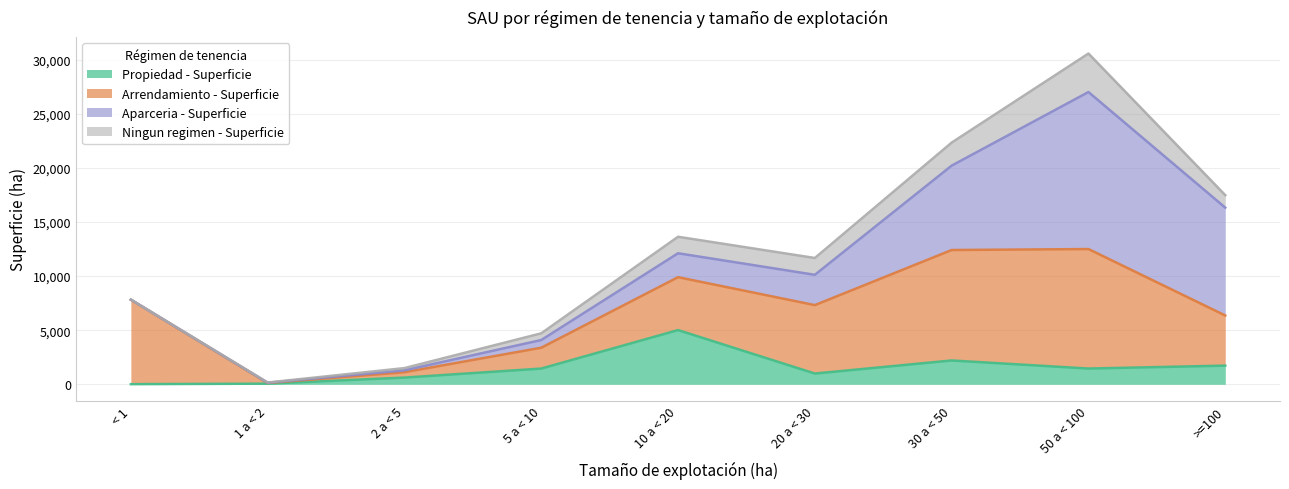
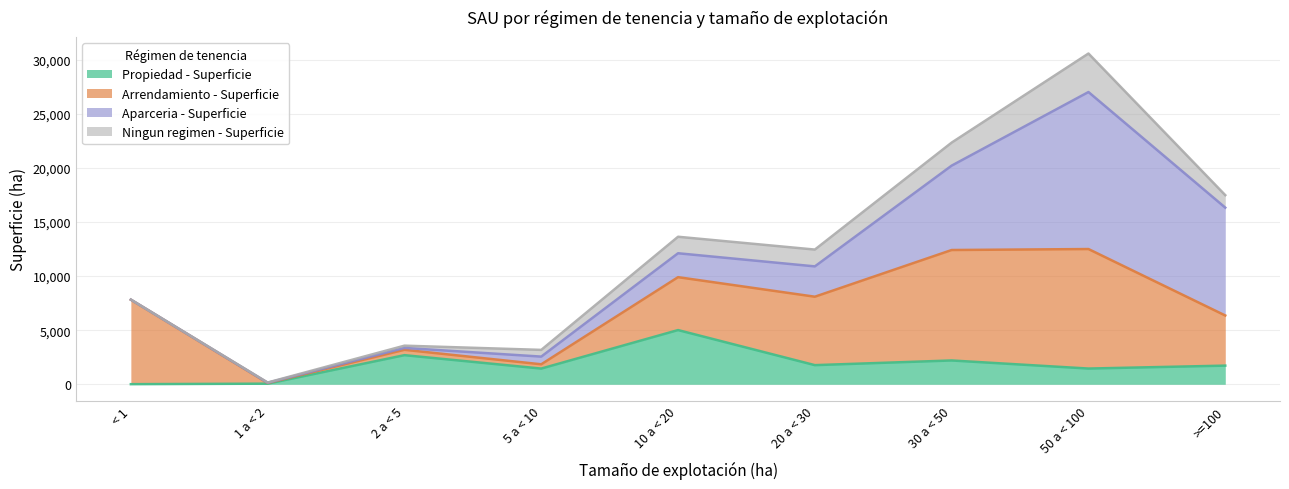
  {
    "Propiedad - Superficie": {
      "< 1": "0",
-     "2 a < 5": "600",
+     "2 a < 5": "2,700",
      "5 a < 10": "1,500",
      "10 a < 20": "5,000",
-     "20 a < 30": "1,000",
+     "20 a < 30": "1,800",
      "30 a < 50": "2,200",
      "50 a < 100": "1,500",
      ">=100": "1,700"
    },
    "Arrendamiento - Superficie": {
-     "5 a < 10": "1,900",
+     "5 a < 10": "400",
      "10 a < 20": "4,900",
      "20 a < 30": "6,300",
      "30 a < 50": "10,200",
      "50 a < 100": "11,000",
      ">=100": "4,600"
    }
  }
